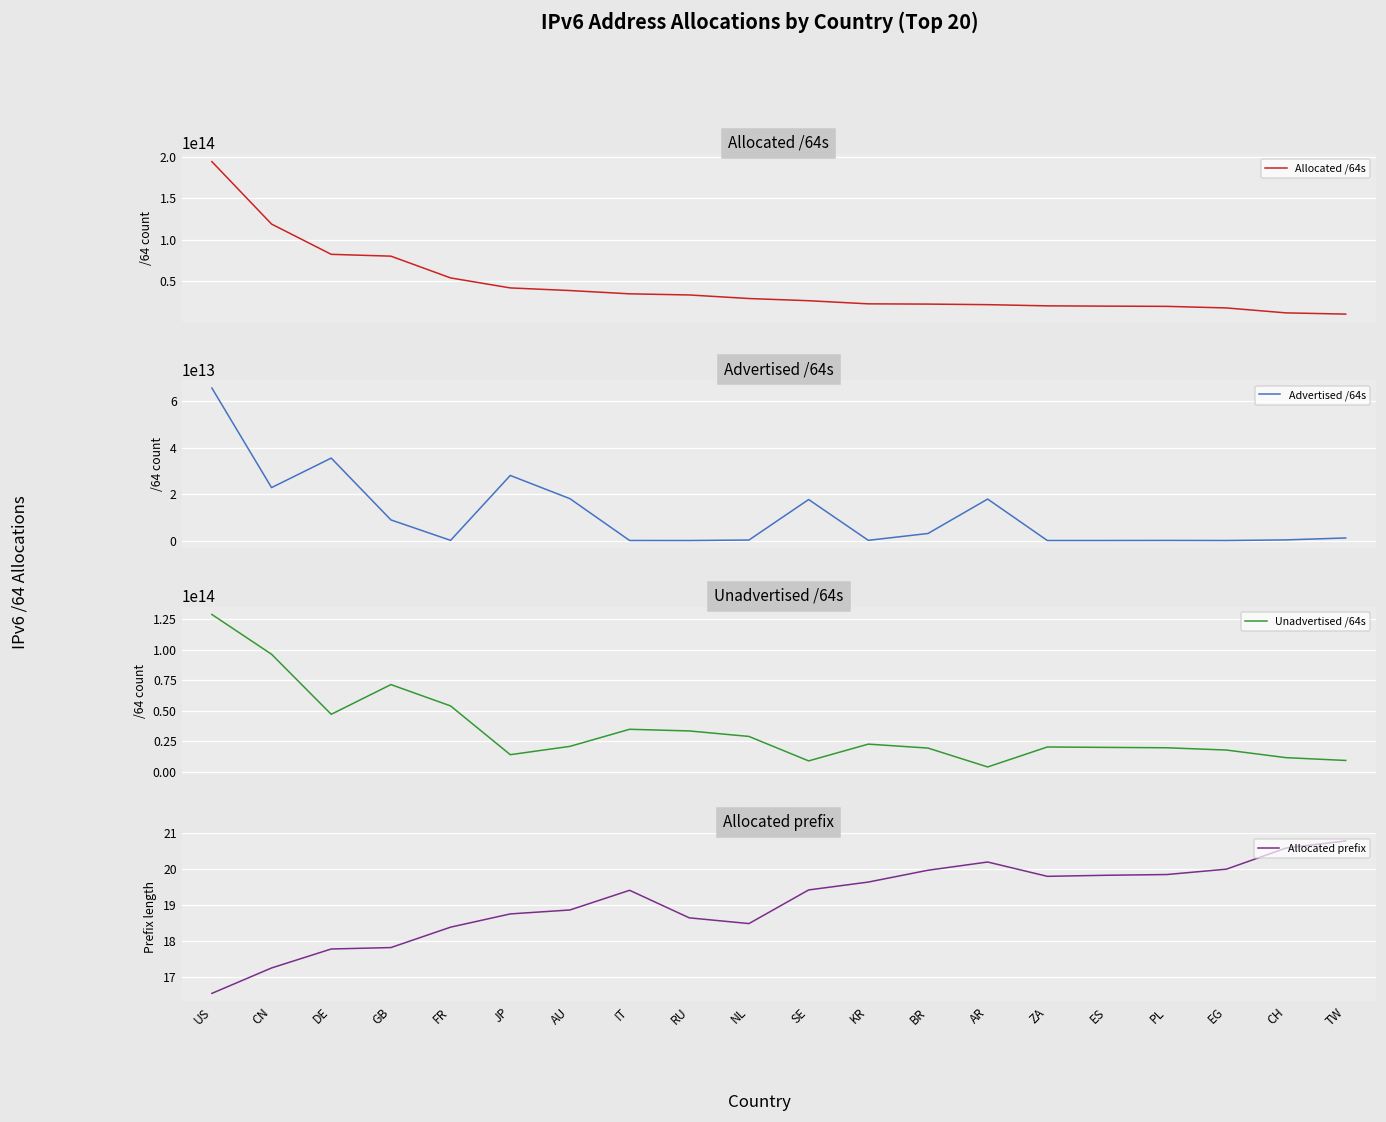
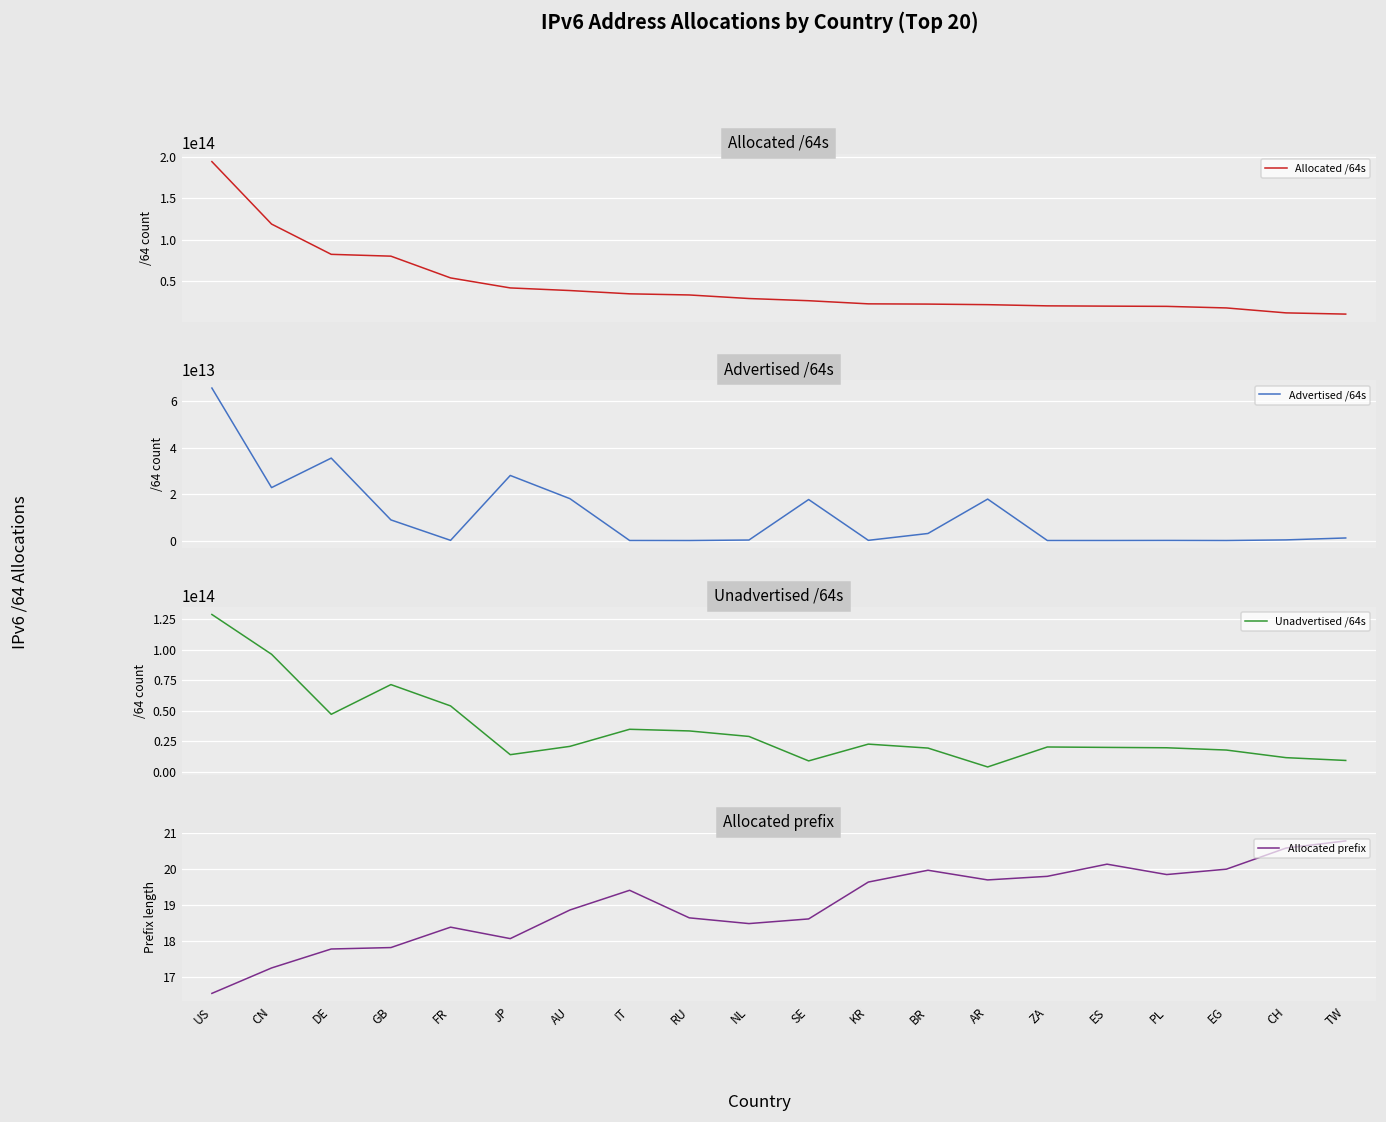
  {
    "Allocated prefix": {
      "US": 16.5,
      "CN": 17.2,
      "DE": 17.8,
      "GB": 17.8,
      "FR": 18.4,
-     "JP": 18.8,
+     "JP": 18.1,
      "AU": 18.9,
      "IT": 19.4,
      "RU": 18.6,
      "NL": 18.5,
-     "SE": 19.4,
+     "SE": 18.6,
      "KR": 19.6,
      "BR": 20.0,
-     "AR": 20.2,
+     "AR": 19.7,
      "ZA": 19.8,
-     "ES": 19.8,
+     "ES": 20.1,
      "PL": 19.9,
      "EG": 20.0
    }
  }
